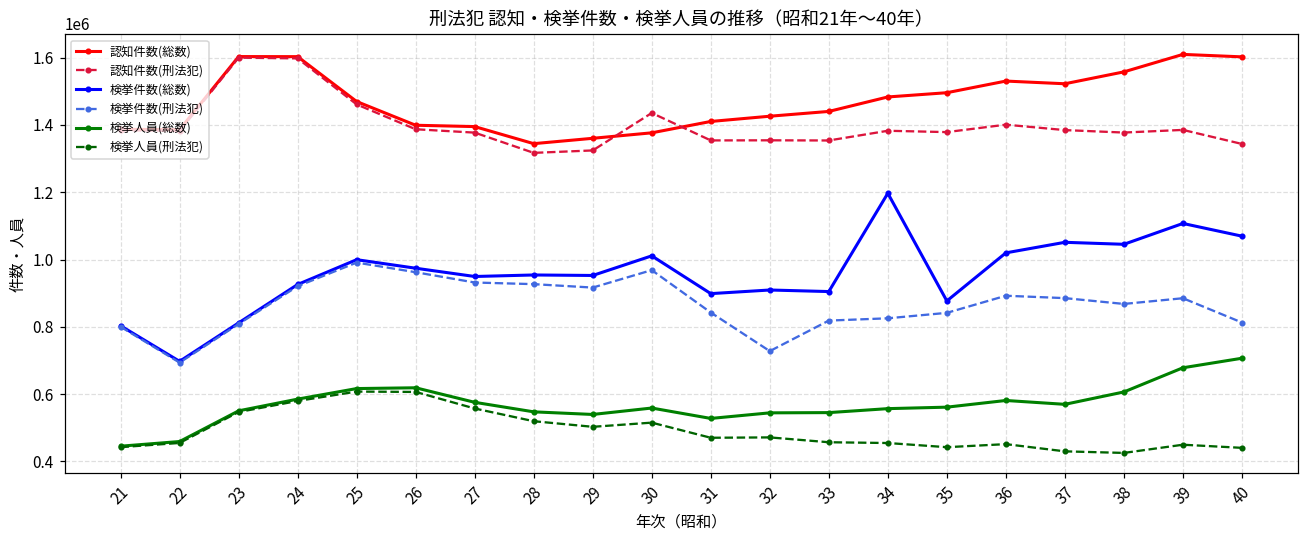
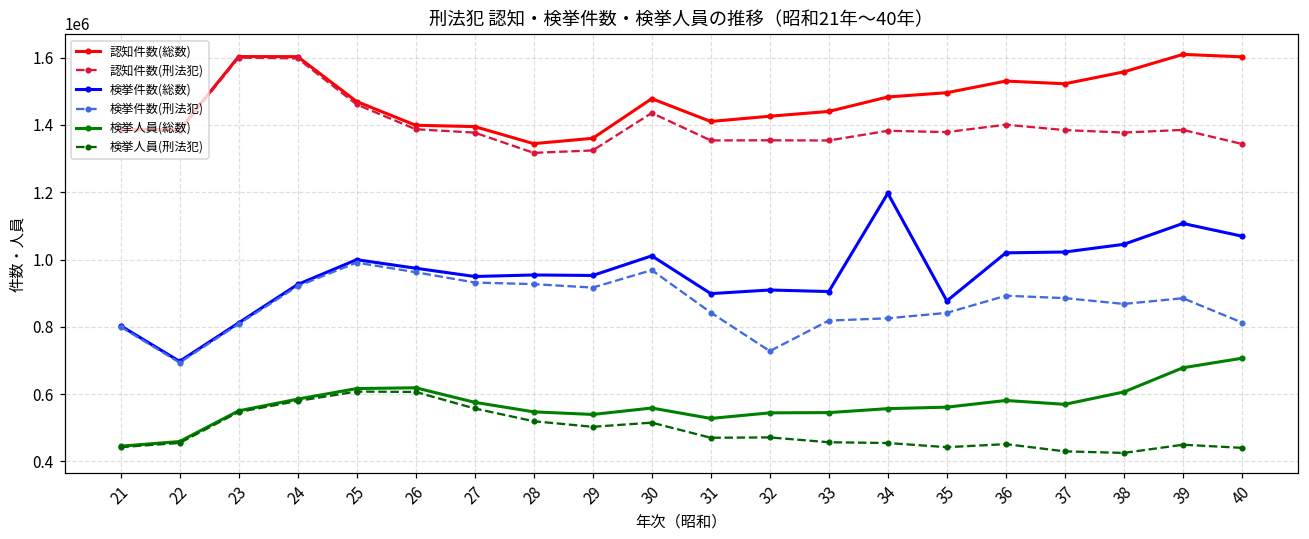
  {
    "認知件数(総数)": {
      "25": 1470000,
      "26": 1400000,
      "27": 1400000,
      "28": 1340000,
      "29": 1360000,
-     "30": 1380000,
+     "30": 1480000,
      "31": 1410000,
      "32": 1430000,
      "33": 1440000,
      "34": 1480000,
      "35": 1500000,
      "36": 1530000,
      "37": 1520000,
      "38": 1560000,
      "39": 1610000,
      "40": 1600000
    },
    "認知件数(刑法犯)": {
      "25": 1460000,
      "26": 1390000,
      "27": 1380000,
      "28": 1320000,
      "29": 1320000,
      "30": 1440000,
      "31": 1350000,
      "32": 1350000,
      "33": 1350000,
      "34": 1380000,
      "35": 1380000,
      "36": 1400000,
      "37": 1380000,
      "38": 1380000,
      "39": 1390000,
      "40": 1340000
    },
    "検挙件数(総数)": {
      "25": 1000000,
      "26": 970000,
      "27": 950000,
      "28": 950000,
      "29": 950000,
      "30": 1010000,
      "31": 900000,
      "32": 910000,
      "33": 900000,
      "34": 1200000,
      "35": 880000,
      "36": 1020000,
-     "37": 1050000,
+     "37": 1020000,
      "38": 1050000,
      "39": 1110000,
      "40": 1070000
    },
    "検挙件数(刑法犯)": {
      "25": 990000,
      "26": 960000,
      "27": 930000,
      "28": 930000,
      "29": 920000,
      "30": 970000,
      "31": 840000,
      "32": 730000,
      "33": 820000,
      "34": 830000,
      "35": 840000,
      "36": 890000,
      "37": 890000,
      "38": 870000,
      "39": 890000,
      "40": 810000
    }
  }
